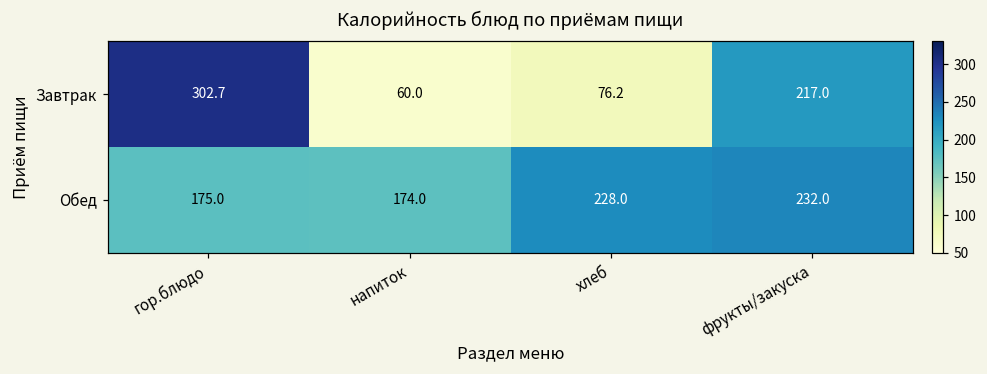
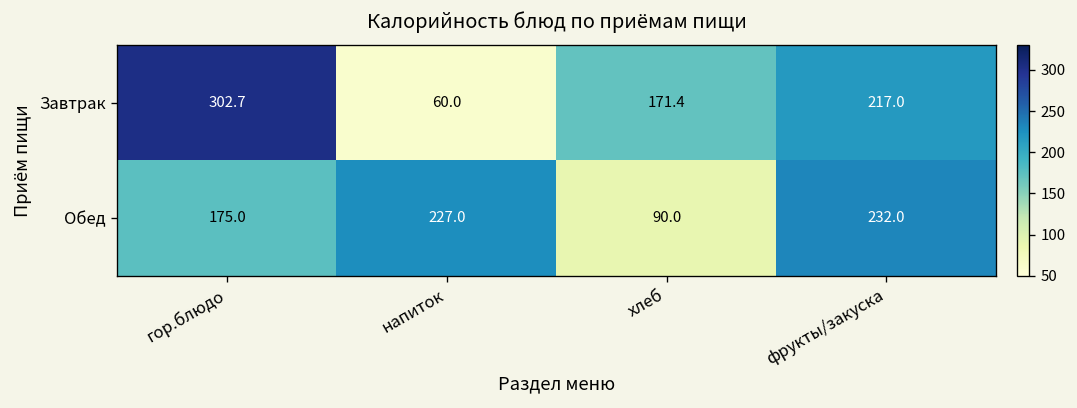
  {
    "Завтрак": {
      "гор.блюдо": 302.7,
      "напиток": 60.0,
-     "хлеб": 76.2,
+     "хлеб": 171.4,
      "фрукты/закуска": 217.0
    },
    "Обед": {
      "гор.блюдо": 175.0,
-     "напиток": 174.0,
-     "хлеб": 228.0,
+     "напиток": 227.0,
+     "хлеб": 90.0,
      "фрукты/закуска": 232.0
    }
  }
